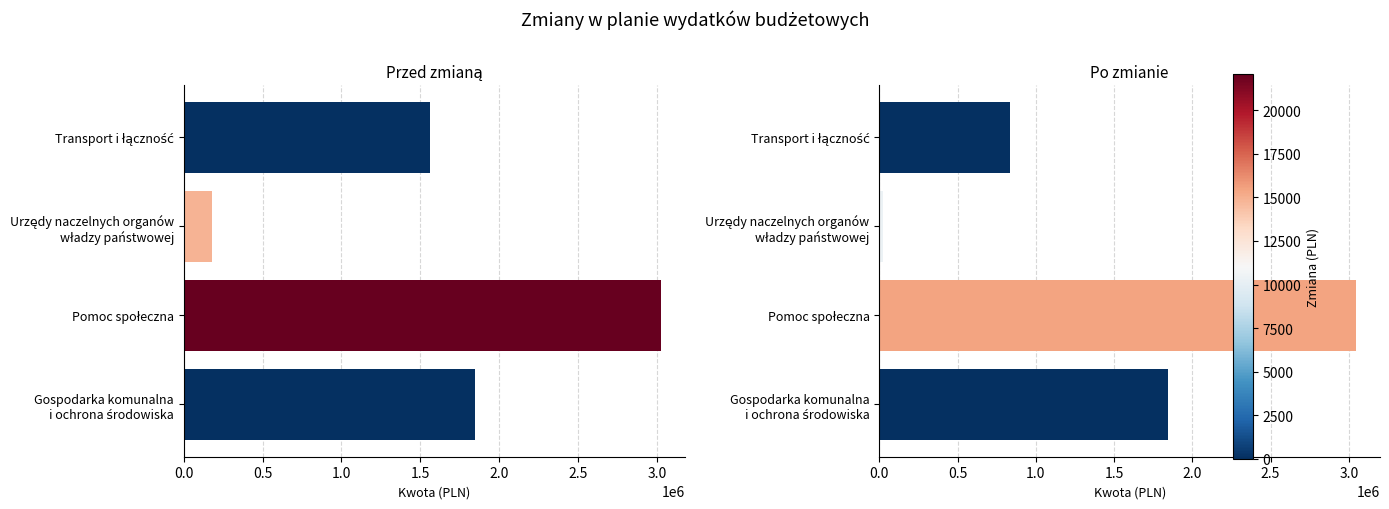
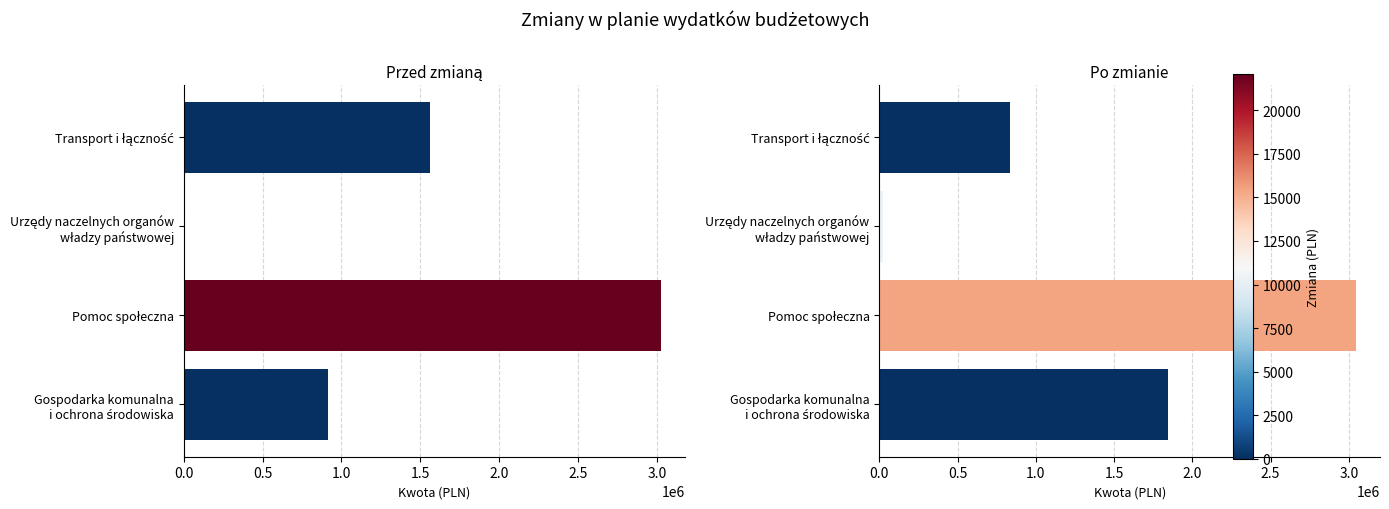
  {
    "Przed zmianą": {
      "Transport i łączność": 1560000,
-     "Urzędy naczelnych organów władzy państwowej": 180000,
+     "Urzędy naczelnych organów władzy państwowej": 10000,
      "Pomoc społeczna": 3030000,
-     "Gospodarka komunalna i ochrona środowiska": 1850000
+     "Gospodarka komunalna i ochrona środowiska": 920000
    },
    "Po zmianie": {
      "Transport i łączność": 840000,
      "Urzędy naczelnych organów władzy państwowej": 20000,
      "Pomoc społeczna": 3050000,
      "Gospodarka komunalna i ochrona środowiska": 1850000
    }
  }
